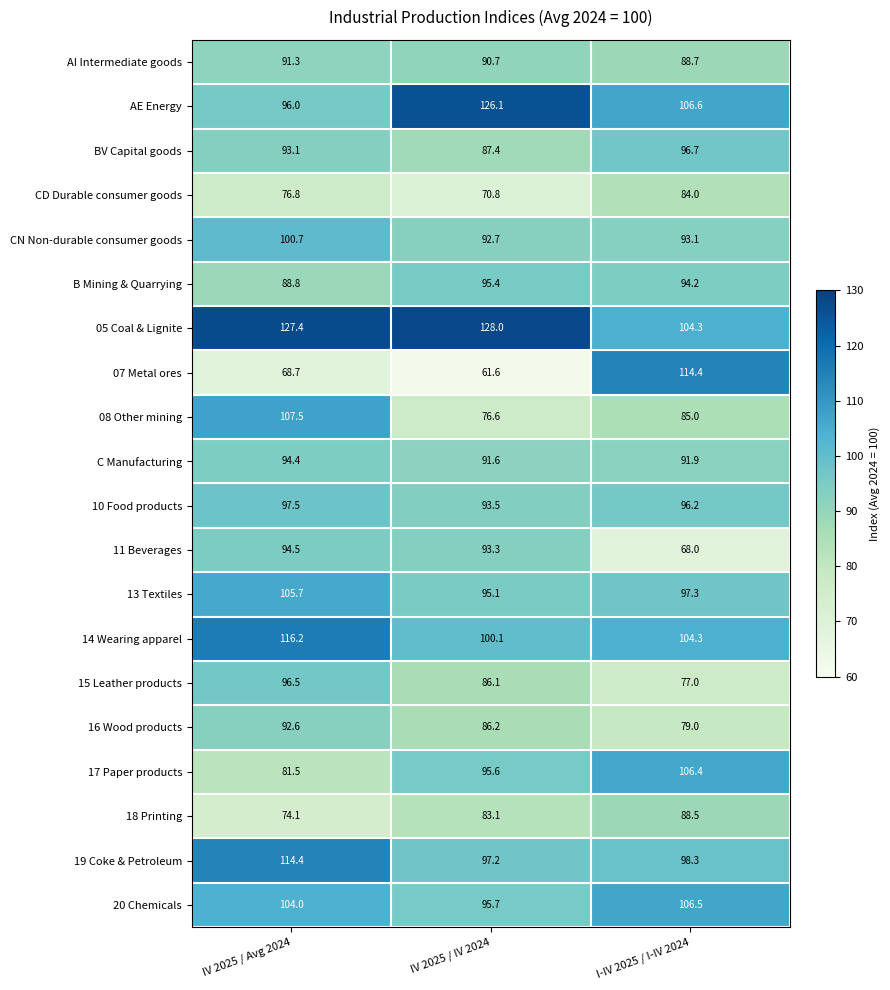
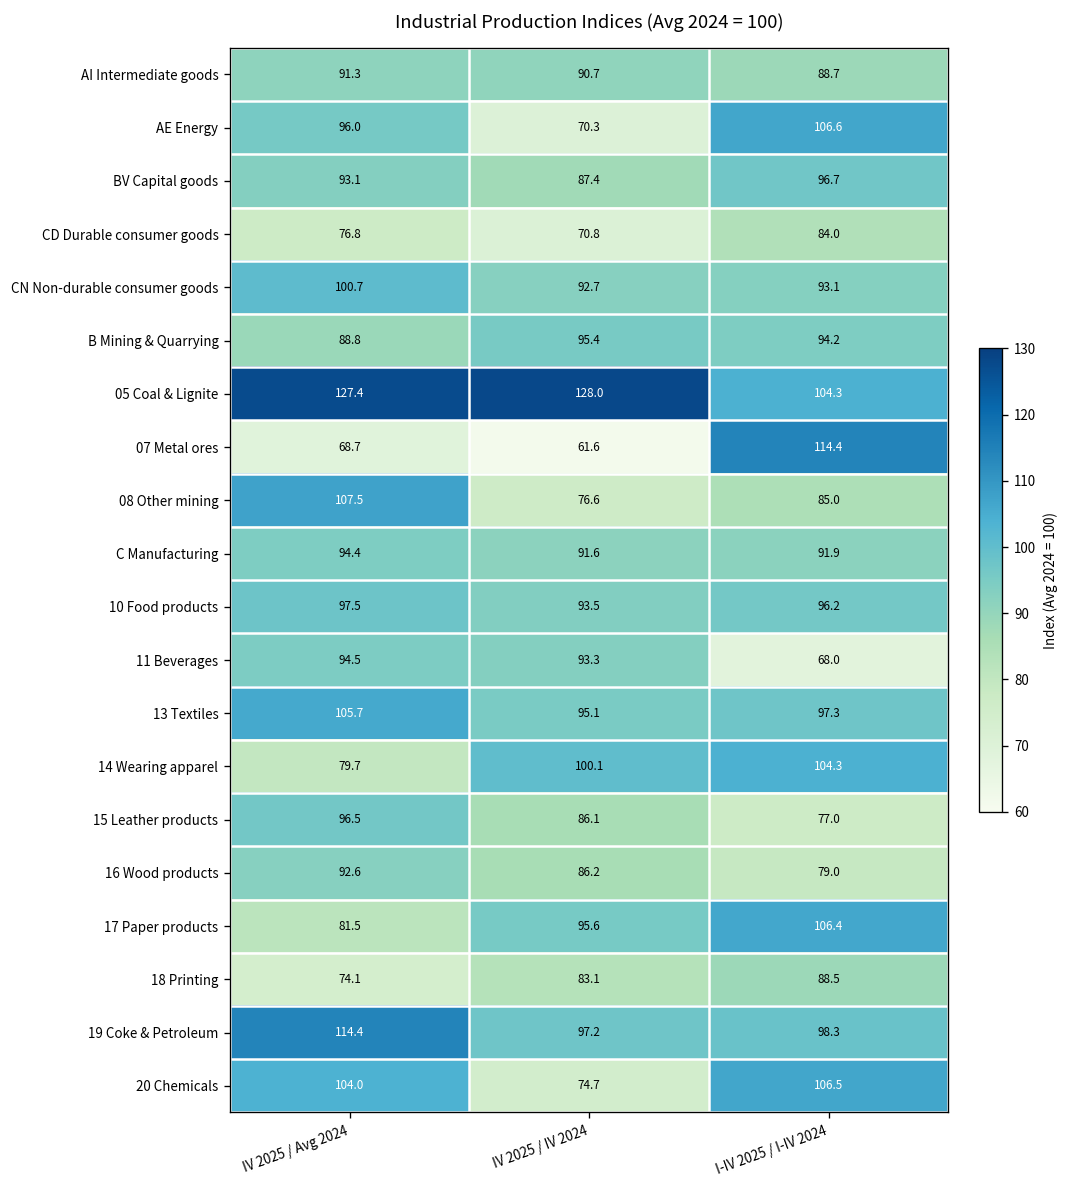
  {
    "AI Intermediate goods": {
      "IV 2025 / Avg 2024": 91.3,
      "IV 2025 / IV 2024": 90.7,
      "I-IV 2025 / I-IV 2024": 88.7
    },
    "AE Energy": {
      "IV 2025 / Avg 2024": 96.0,
-     "IV 2025 / IV 2024": 126.1,
+     "IV 2025 / IV 2024": 70.3,
      "I-IV 2025 / I-IV 2024": 106.6
    },
    "BV Capital goods": {
      "IV 2025 / Avg 2024": 93.1,
      "IV 2025 / IV 2024": 87.4,
      "I-IV 2025 / I-IV 2024": 96.7
    },
    "CD Durable consumer goods": {
      "IV 2025 / Avg 2024": 76.8,
      "IV 2025 / IV 2024": 70.8,
      "I-IV 2025 / I-IV 2024": 84.0
    },
    "CN Non-durable consumer goods": {
      "IV 2025 / Avg 2024": 100.7,
      "IV 2025 / IV 2024": 92.7,
      "I-IV 2025 / I-IV 2024": 93.1
    },
    "B Mining & Quarrying": {
      "IV 2025 / Avg 2024": 88.8,
      "IV 2025 / IV 2024": 95.4,
      "I-IV 2025 / I-IV 2024": 94.2
    },
    "05 Coal & Lignite": {
      "IV 2025 / Avg 2024": 127.4,
      "IV 2025 / IV 2024": 128.0,
      "I-IV 2025 / I-IV 2024": 104.3
    },
    "07 Metal ores": {
      "IV 2025 / Avg 2024": 68.7,
      "IV 2025 / IV 2024": 61.6,
      "I-IV 2025 / I-IV 2024": 114.4
    },
    "08 Other mining": {
      "IV 2025 / Avg 2024": 107.5,
      "IV 2025 / IV 2024": 76.6,
      "I-IV 2025 / I-IV 2024": 85.0
    },
    "C Manufacturing": {
      "IV 2025 / Avg 2024": 94.4,
      "IV 2025 / IV 2024": 91.6,
      "I-IV 2025 / I-IV 2024": 91.9
    },
    "10 Food products": {
      "IV 2025 / Avg 2024": 97.5,
      "IV 2025 / IV 2024": 93.5,
      "I-IV 2025 / I-IV 2024": 96.2
    },
    "11 Beverages": {
      "IV 2025 / Avg 2024": 94.5,
      "IV 2025 / IV 2024": 93.3,
      "I-IV 2025 / I-IV 2024": 68.0
    },
    "13 Textiles": {
      "IV 2025 / Avg 2024": 105.7,
      "IV 2025 / IV 2024": 95.1,
      "I-IV 2025 / I-IV 2024": 97.3
    },
    "14 Wearing apparel": {
-     "IV 2025 / Avg 2024": 116.2,
+     "IV 2025 / Avg 2024": 79.7,
      "IV 2025 / IV 2024": 100.1,
      "I-IV 2025 / I-IV 2024": 104.3
    },
    "15 Leather products": {
      "IV 2025 / Avg 2024": 96.5,
      "IV 2025 / IV 2024": 86.1,
      "I-IV 2025 / I-IV 2024": 77.0
    },
    "16 Wood products": {
      "IV 2025 / Avg 2024": 92.6,
      "IV 2025 / IV 2024": 86.2,
      "I-IV 2025 / I-IV 2024": 79.0
    },
    "17 Paper products": {
      "IV 2025 / Avg 2024": 81.5,
      "IV 2025 / IV 2024": 95.6,
      "I-IV 2025 / I-IV 2024": 106.4
    },
    "18 Printing": {
      "IV 2025 / Avg 2024": 74.1,
      "IV 2025 / IV 2024": 83.1,
      "I-IV 2025 / I-IV 2024": 88.5
    },
    "19 Coke & Petroleum": {
      "IV 2025 / Avg 2024": 114.4,
      "IV 2025 / IV 2024": 97.2,
      "I-IV 2025 / I-IV 2024": 98.3
    },
    "20 Chemicals": {
      "IV 2025 / Avg 2024": 104.0,
-     "IV 2025 / IV 2024": 95.7,
+     "IV 2025 / IV 2024": 74.7,
      "I-IV 2025 / I-IV 2024": 106.5
    }
  }
